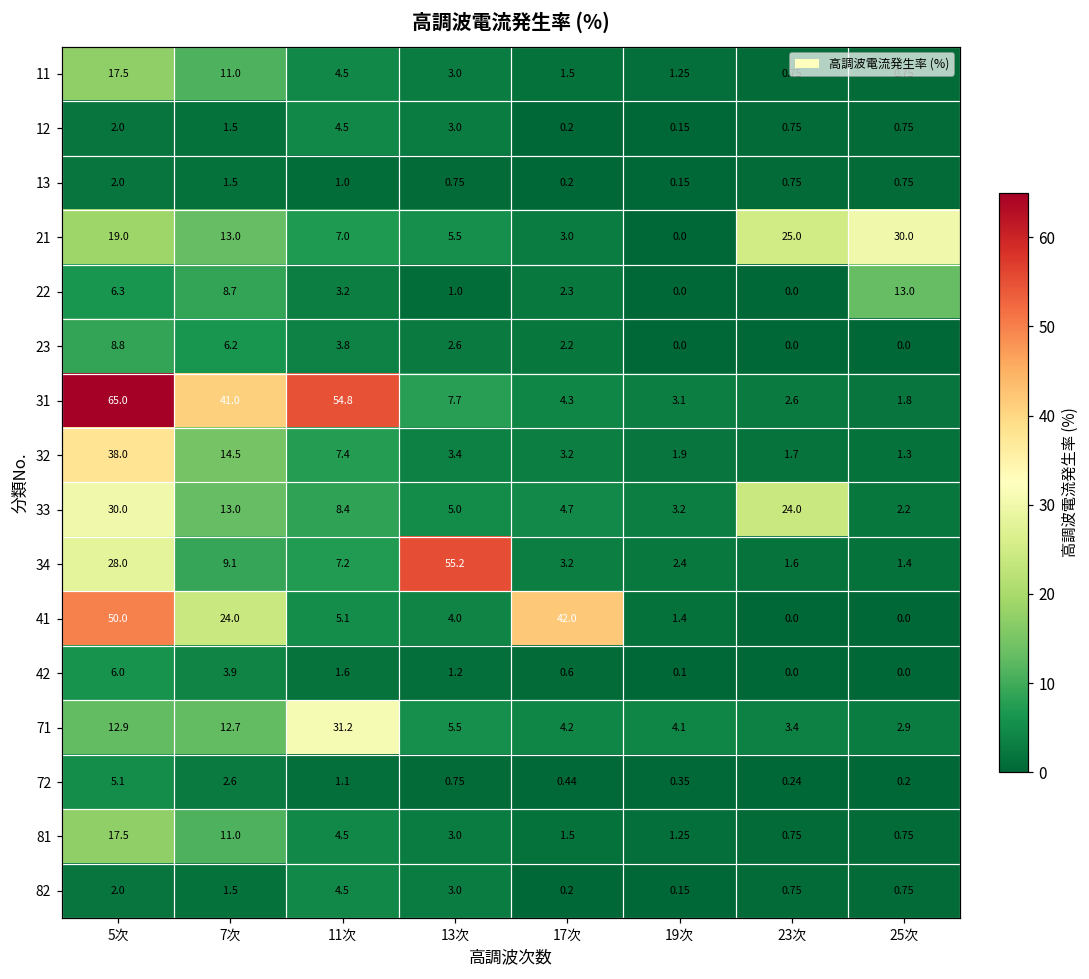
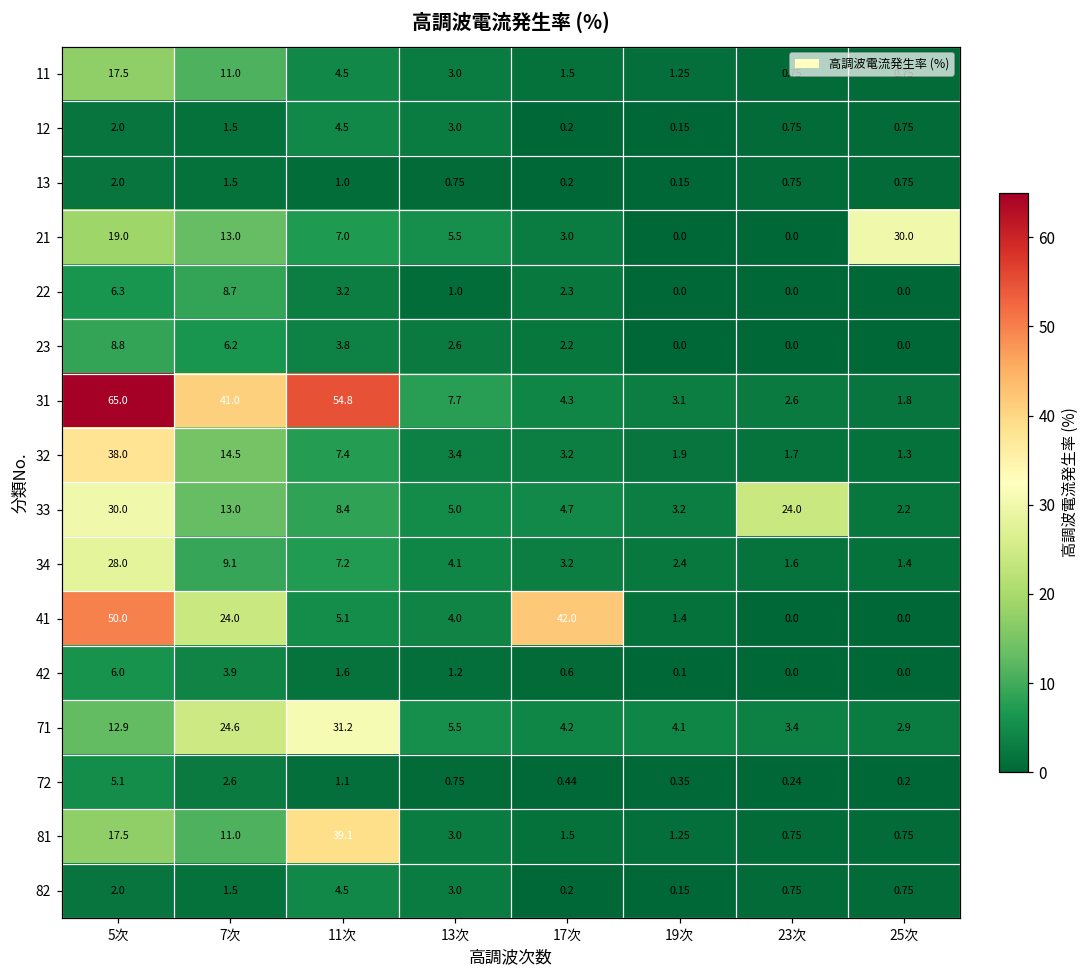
  {
    "11": {
      "5次": 17.5,
      "7次": 11.0,
      "11次": 4.5,
      "13次": 3.0,
      "17次": 1.5,
      "19次": 1.25
    },
    "12": {
      "5次": 2.0,
      "7次": 1.5,
      "11次": 4.5,
      "13次": 3.0,
      "17次": 0.2,
      "19次": 0.15,
      "23次": 0.75,
      "25次": 0.75
    },
    "13": {
      "5次": 2.0,
      "7次": 1.5,
      "11次": 1.0,
      "13次": 0.75,
      "17次": 0.2,
      "19次": 0.15,
      "23次": 0.75,
      "25次": 0.75
    },
    "21": {
      "5次": 19.0,
      "7次": 13.0,
      "11次": 7.0,
      "13次": 5.5,
      "17次": 3.0,
      "19次": 0.0,
-     "23次": 25.0,
+     "23次": 0.0,
      "25次": 30.0
    },
    "22": {
      "5次": 6.3,
      "7次": 8.7,
      "11次": 3.2,
      "13次": 1.0,
      "17次": 2.3,
      "19次": 0.0,
      "23次": 0.0,
-     "25次": 13.0
+     "25次": 0.0
    },
    "23": {
      "5次": 8.8,
      "7次": 6.2,
      "11次": 3.8,
      "13次": 2.6,
      "17次": 2.2,
      "19次": 0.0,
      "23次": 0.0,
      "25次": 0.0
    },
    "31": {
      "5次": 65.0,
      "7次": 41.0,
      "11次": 54.8,
      "13次": 7.7,
      "17次": 4.3,
      "19次": 3.1,
      "23次": 2.6,
      "25次": 1.8
    },
    "32": {
      "5次": 38.0,
      "7次": 14.5,
      "11次": 7.4,
      "13次": 3.4,
      "17次": 3.2,
      "19次": 1.9,
      "23次": 1.7,
      "25次": 1.3
    },
    "33": {
      "5次": 30.0,
      "7次": 13.0,
      "11次": 8.4,
      "13次": 5.0,
      "17次": 4.7,
      "19次": 3.2,
      "23次": 24.0,
      "25次": 2.2
    },
    "34": {
      "5次": 28.0,
      "7次": 9.1,
      "11次": 7.2,
-     "13次": 55.2,
+     "13次": 4.1,
      "17次": 3.2,
      "19次": 2.4,
      "23次": 1.6,
      "25次": 1.4
    },
    "41": {
      "5次": 50.0,
      "7次": 24.0,
      "11次": 5.1,
      "13次": 4.0,
      "17次": 42.0,
      "19次": 1.4,
      "23次": 0.0,
      "25次": 0.0
    },
    "42": {
      "5次": 6.0,
      "7次": 3.9,
      "11次": 1.6,
      "13次": 1.2,
      "17次": 0.6,
      "19次": 0.1,
      "23次": 0.0,
      "25次": 0.0
    },
    "71": {
      "5次": 12.9,
-     "7次": 12.7,
+     "7次": 24.6,
      "11次": 31.2,
      "13次": 5.5,
      "17次": 4.2,
      "19次": 4.1,
      "23次": 3.4,
      "25次": 2.9
    },
    "72": {
      "5次": 5.1,
      "7次": 2.6,
      "11次": 1.1,
      "13次": 0.75,
      "17次": 0.44,
      "19次": 0.35,
      "23次": 0.24,
      "25次": 0.2
    },
    "81": {
      "5次": 17.5,
      "7次": 11.0,
-     "11次": 4.5,
+     "11次": 39.1,
      "13次": 3.0,
      "17次": 1.5,
      "19次": 1.25,
      "23次": 0.75,
      "25次": 0.75
    },
    "82": {
      "5次": 2.0,
      "7次": 1.5,
      "11次": 4.5,
      "13次": 3.0,
      "17次": 0.2,
      "19次": 0.15,
      "23次": 0.75,
      "25次": 0.75
    }
  }
